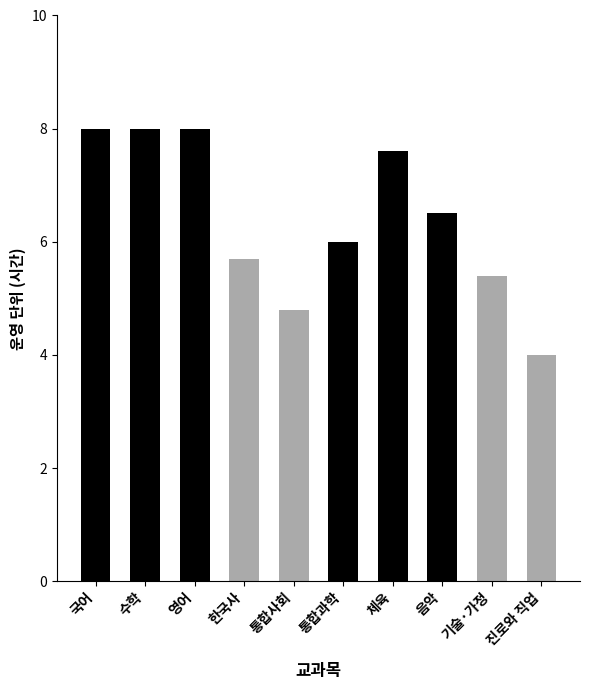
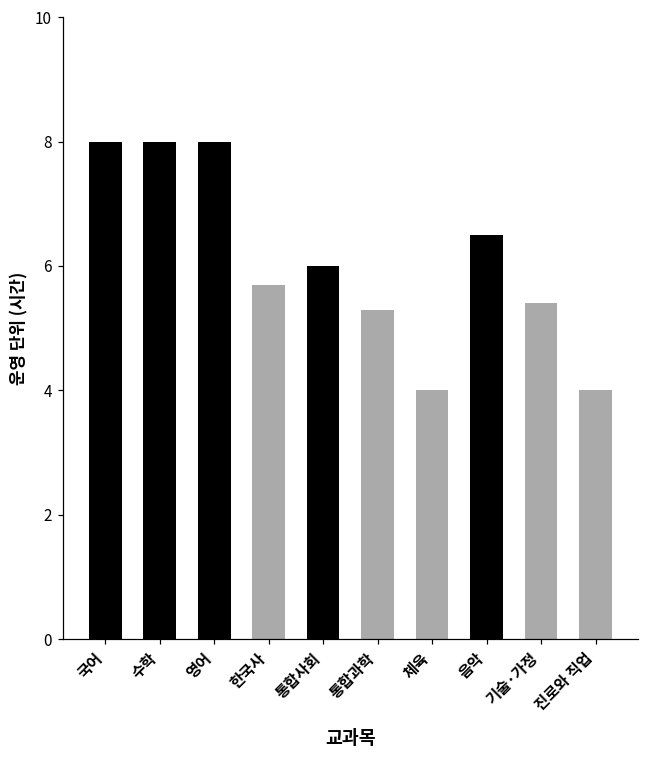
  {
    "국어": 8.0,
    "수학": 8.0,
    "영어": 8.0,
    "한국사": 5.7,
-   "통합사회": 4.8,
-   "통합과학": 6.0,
-   "체육": 7.6,
+   "통합사회": 6.0,
+   "통합과학": 5.3,
+   "체육": 4.0,
    "음악": 6.5,
    "기술·가정": 5.4,
    "진로와 직업": 4.0
  }
